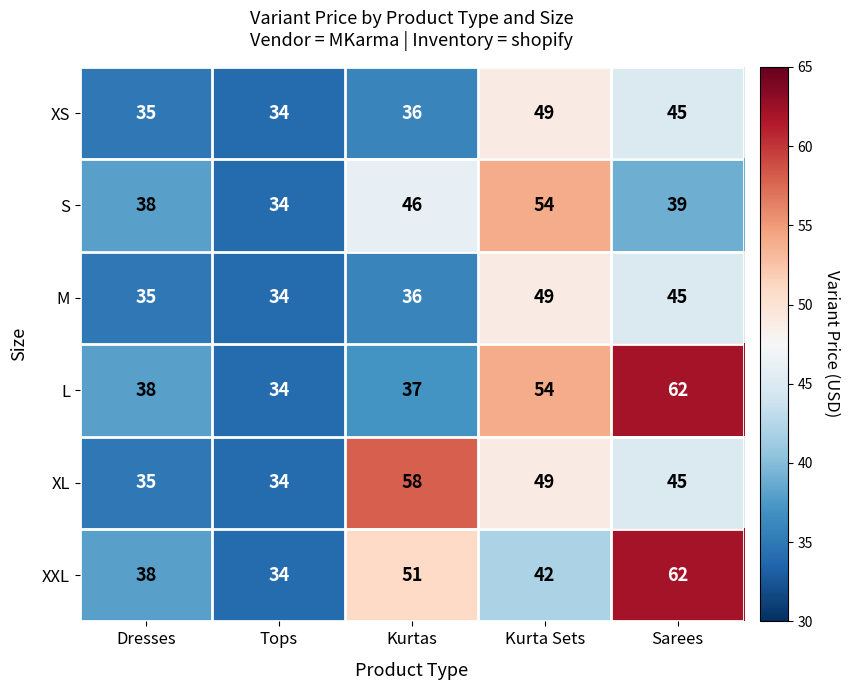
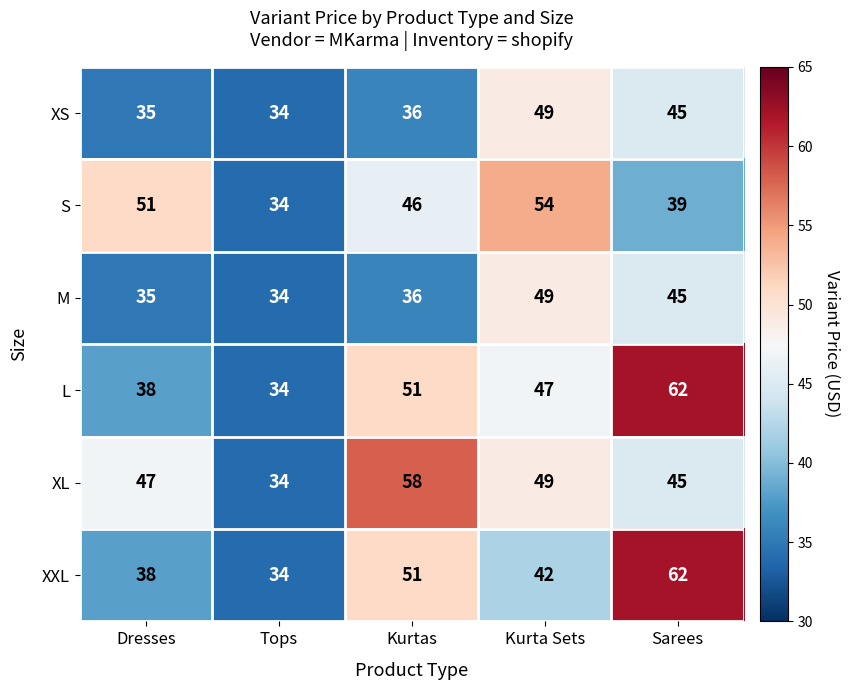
  {
    "XS": {
      "Dresses": 35,
      "Tops": 34,
      "Kurtas": 36,
      "Kurta Sets": 49,
      "Sarees": 45
    },
    "S": {
-     "Dresses": 38,
+     "Dresses": 51,
      "Tops": 34,
      "Kurtas": 46,
      "Kurta Sets": 54,
      "Sarees": 39
    },
    "M": {
      "Dresses": 35,
      "Tops": 34,
      "Kurtas": 36,
      "Kurta Sets": 49,
      "Sarees": 45
    },
    "L": {
      "Dresses": 38,
      "Tops": 34,
-     "Kurtas": 37,
-     "Kurta Sets": 54,
+     "Kurtas": 51,
+     "Kurta Sets": 47,
      "Sarees": 62
    },
    "XL": {
-     "Dresses": 35,
+     "Dresses": 47,
      "Tops": 34,
      "Kurtas": 58,
      "Kurta Sets": 49,
      "Sarees": 45
    },
    "XXL": {
      "Dresses": 38,
      "Tops": 34,
      "Kurtas": 51,
      "Kurta Sets": 42,
      "Sarees": 62
    }
  }
